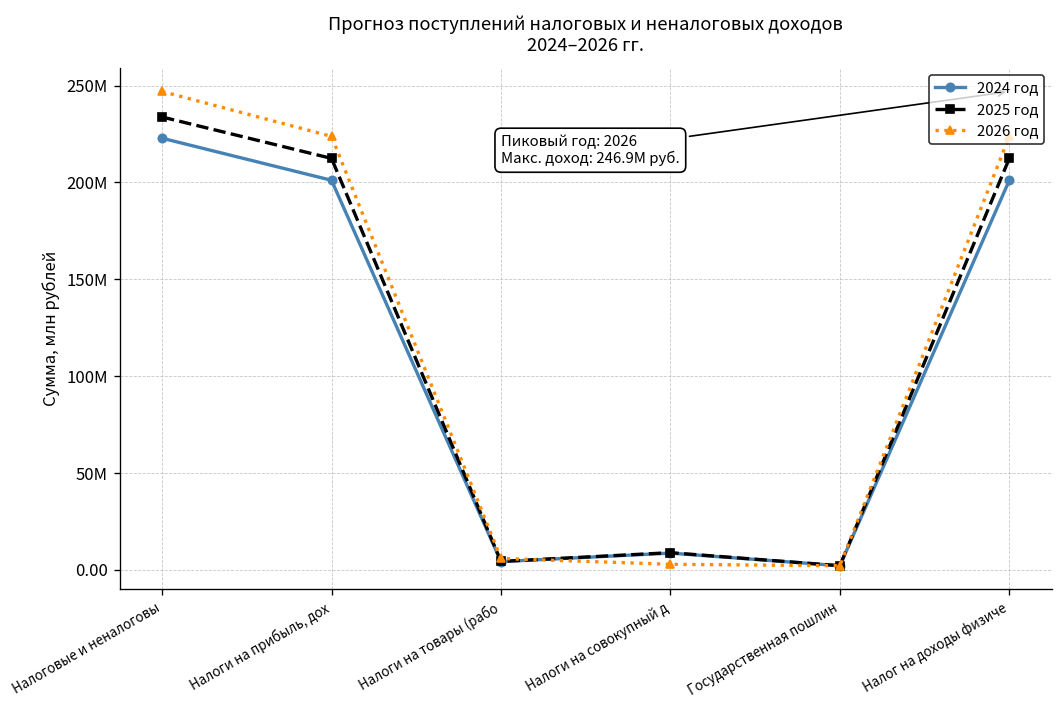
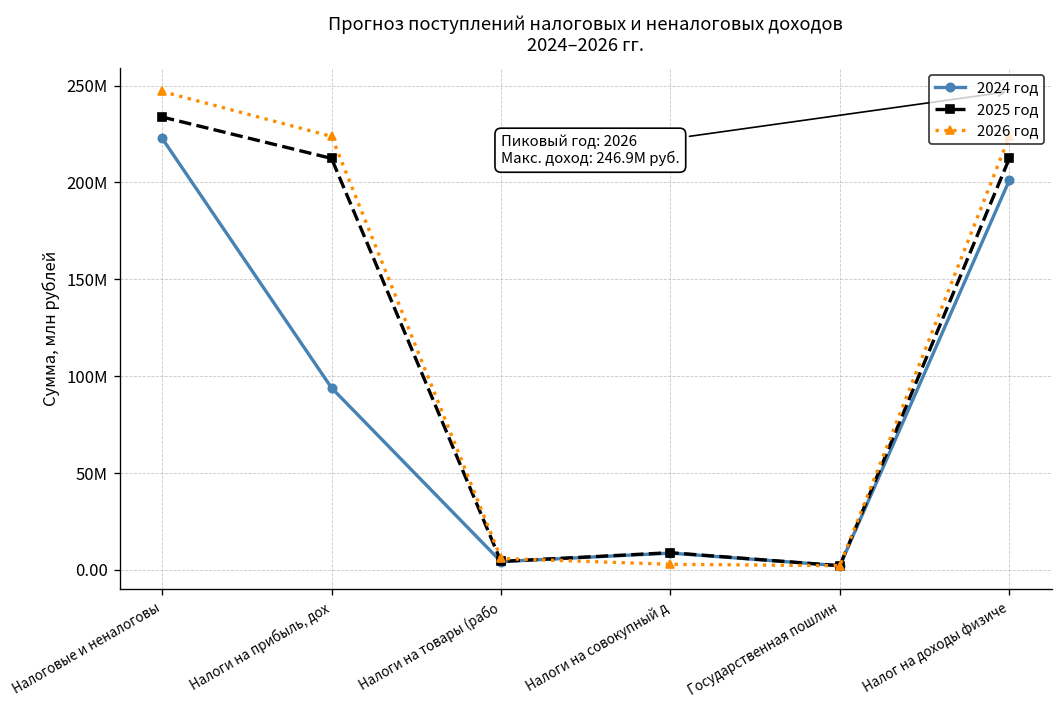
  {
    "2024 год": {
      "Налоговые и неналоговы": 223000000,
-     "Налоги на прибыль, дох": 201000000,
+     "Налоги на прибыль, дох": 94000000,
      "Налог на доходы физиче": 201000000
    },
    "2025 год": {
      "Налоговые и неналоговы": 234000000,
      "Налоги на прибыль, дох": 212000000
    },
    "2026 год": {
      "Налоговые и неналоговы": 247000000,
      "Налоги на прибыль, дох": 224000000,
      "Налоги на совокупный д": 3000000
    }
  }
